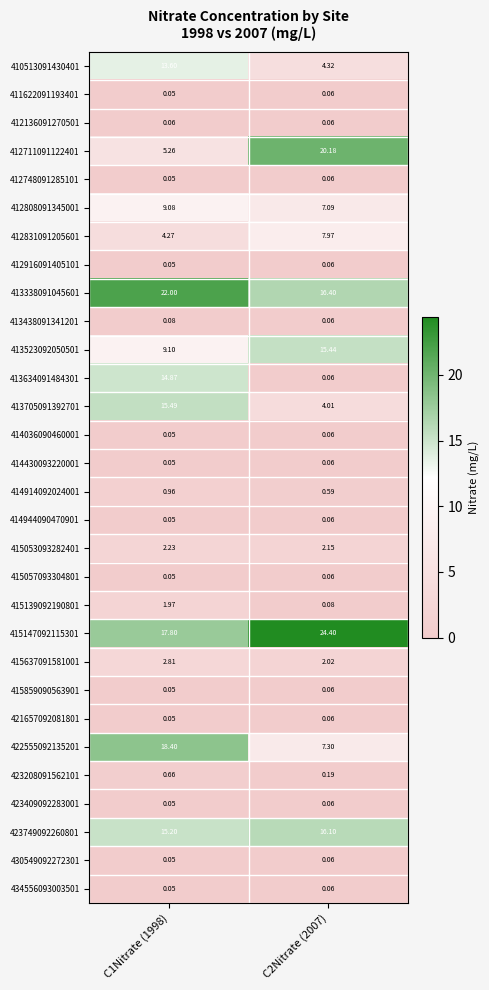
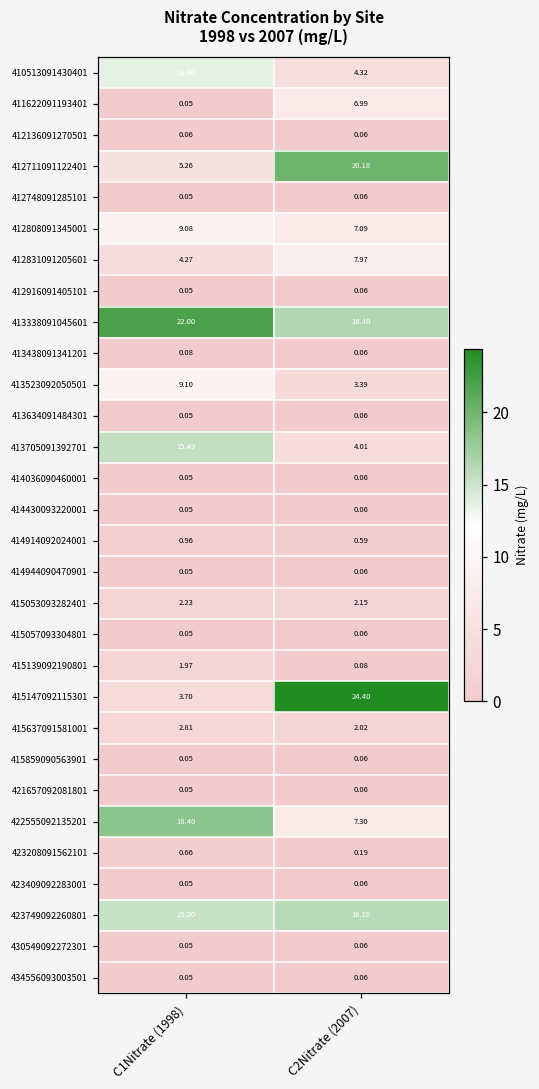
  {
    "410513091430401": {
      "C2Nitrate (2007)": 4.32
    },
    "411622091193401": {
      "C1Nitrate (1998)": 0.05,
-     "C2Nitrate (2007)": 0.06
+     "C2Nitrate (2007)": 6.99
    },
    "412136091270501": {
      "C1Nitrate (1998)": 0.06,
      "C2Nitrate (2007)": 0.06
    },
    "412711091122401": {
      "C1Nitrate (1998)": 5.26,
      "C2Nitrate (2007)": 20.18
    },
    "412748091285101": {
      "C1Nitrate (1998)": 0.05,
      "C2Nitrate (2007)": 0.06
    },
    "412808091345001": {
      "C1Nitrate (1998)": 9.08,
      "C2Nitrate (2007)": 7.09
    },
    "412831091205601": {
      "C1Nitrate (1998)": 4.27,
      "C2Nitrate (2007)": 7.97
    },
    "412916091405101": {
      "C1Nitrate (1998)": 0.05,
      "C2Nitrate (2007)": 0.06
    },
    "413338091045601": {
      "C1Nitrate (1998)": 22.00,
      "C2Nitrate (2007)": 16.40
    },
    "413438091341201": {
      "C1Nitrate (1998)": 0.08,
      "C2Nitrate (2007)": 0.06
    },
    "413523092050501": {
      "C1Nitrate (1998)": 9.10,
-     "C2Nitrate (2007)": 15.44
+     "C2Nitrate (2007)": 3.39
    },
    "413634091484301": {
-     "C1Nitrate (1998)": 14.87,
+     "C1Nitrate (1998)": 0.05,
      "C2Nitrate (2007)": 0.06
    },
    "413705091392701": {
      "C1Nitrate (1998)": 15.49,
      "C2Nitrate (2007)": 4.01
    },
    "414036090460001": {
      "C1Nitrate (1998)": 0.05,
      "C2Nitrate (2007)": 0.06
    },
    "414430093220001": {
      "C1Nitrate (1998)": 0.05,
      "C2Nitrate (2007)": 0.06
    },
    "414914092024001": {
      "C1Nitrate (1998)": 0.96,
      "C2Nitrate (2007)": 0.59
    },
    "414944090470901": {
      "C1Nitrate (1998)": 0.05,
      "C2Nitrate (2007)": 0.06
    },
    "415053093282401": {
      "C1Nitrate (1998)": 2.23,
      "C2Nitrate (2007)": 2.15
    },
    "415057093304801": {
      "C1Nitrate (1998)": 0.05,
      "C2Nitrate (2007)": 0.06
    },
    "415139092190801": {
      "C1Nitrate (1998)": 1.97,
      "C2Nitrate (2007)": 0.08
    },
    "415147092115301": {
-     "C1Nitrate (1998)": 17.80,
+     "C1Nitrate (1998)": 3.70,
      "C2Nitrate (2007)": 24.40
    },
    "415637091581001": {
      "C1Nitrate (1998)": 2.81,
      "C2Nitrate (2007)": 2.02
    },
    "415859090563901": {
      "C1Nitrate (1998)": 0.05,
      "C2Nitrate (2007)": 0.06
    },
    "421657092081801": {
      "C1Nitrate (1998)": 0.05,
      "C2Nitrate (2007)": 0.06
    },
    "422555092135201": {
      "C1Nitrate (1998)": 18.40,
      "C2Nitrate (2007)": 7.30
    },
    "423208091562101": {
      "C1Nitrate (1998)": 0.66,
      "C2Nitrate (2007)": 0.19
    },
    "423409092283001": {
      "C1Nitrate (1998)": 0.05,
      "C2Nitrate (2007)": 0.06
    },
    "423749092260801": {
      "C1Nitrate (1998)": 15.20,
      "C2Nitrate (2007)": 16.10
    },
    "430549092272301": {
      "C1Nitrate (1998)": 0.05,
      "C2Nitrate (2007)": 0.06
    },
    "434556093003501": {
      "C1Nitrate (1998)": 0.05,
      "C2Nitrate (2007)": 0.06
    }
  }
